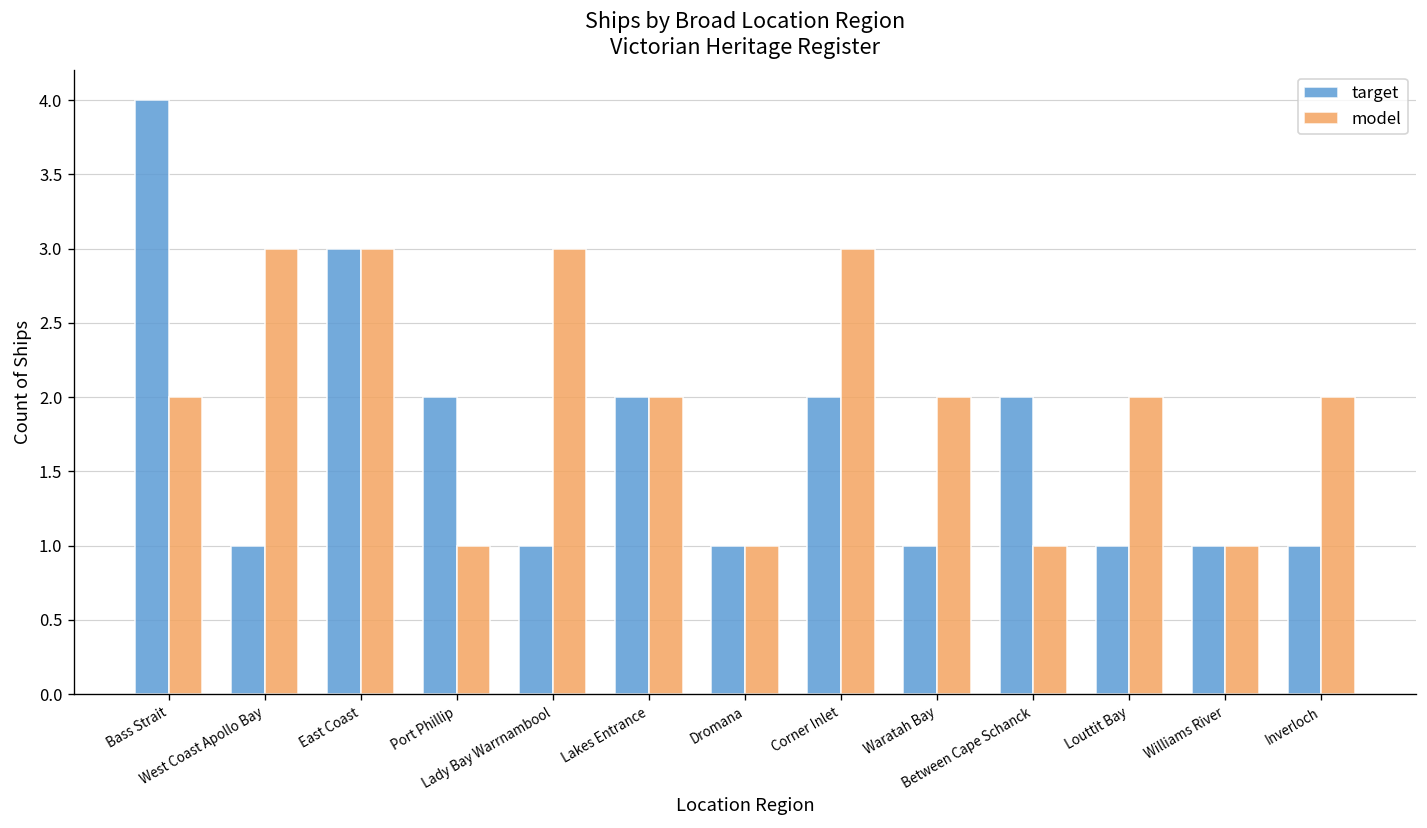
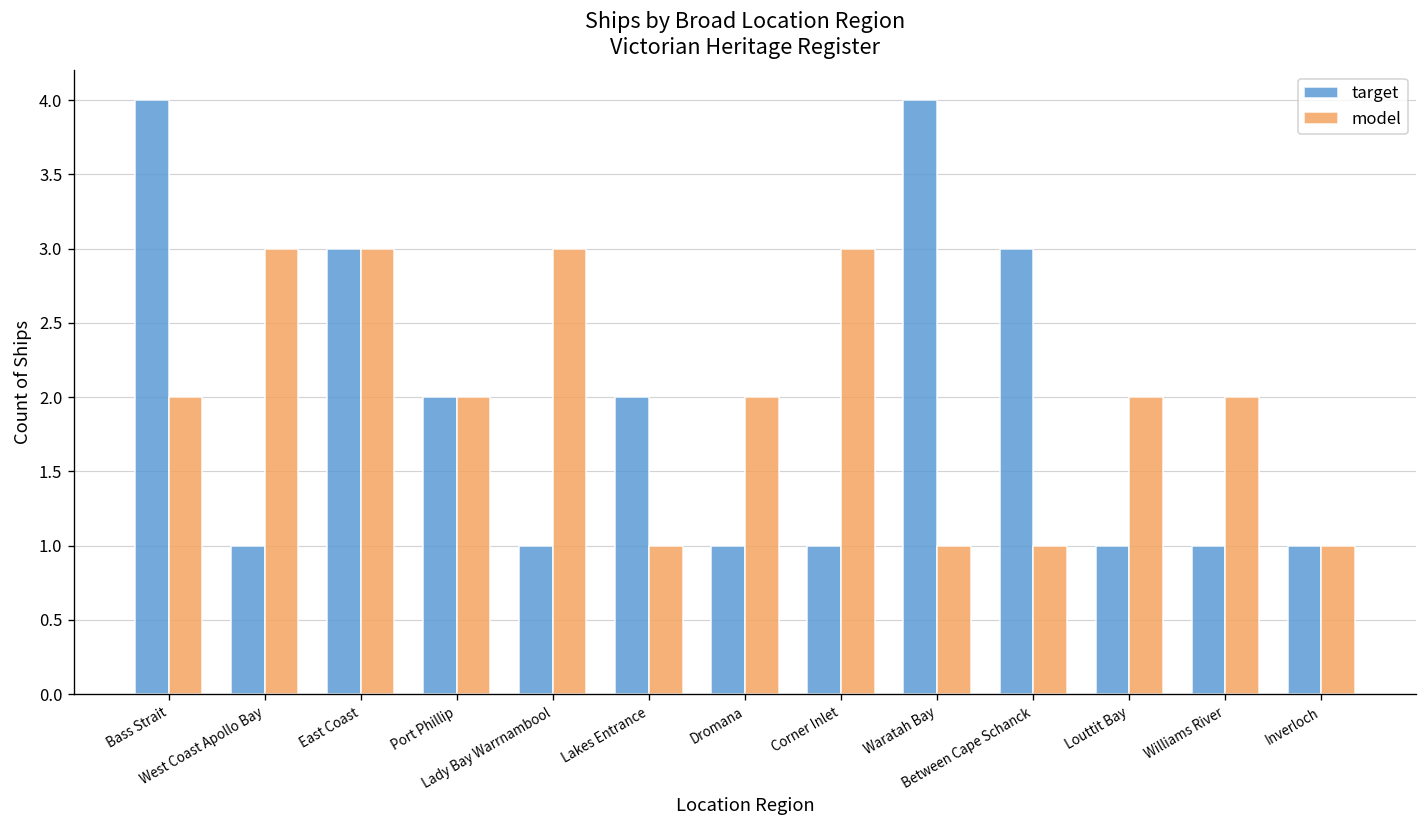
  {
    "target": {
      "Bass Strait": 4,
      "West Coast Apollo Bay": 1,
      "East Coast": 3,
      "Port Phillip": 2,
      "Lady Bay Warrnambool": 1,
      "Lakes Entrance": 2,
      "Dromana": 1,
-     "Corner Inlet": 2,
-     "Waratah Bay": 1,
-     "Between Cape Schanck": 2,
+     "Corner Inlet": 1,
+     "Waratah Bay": 4,
+     "Between Cape Schanck": 3,
      "Louttit Bay": 1,
      "Williams River": 1,
      "Inverloch": 1
    },
    "model": {
      "Bass Strait": 2,
      "West Coast Apollo Bay": 3,
      "East Coast": 3,
-     "Port Phillip": 1,
+     "Port Phillip": 2,
      "Lady Bay Warrnambool": 3,
-     "Lakes Entrance": 2,
-     "Dromana": 1,
+     "Lakes Entrance": 1,
+     "Dromana": 2,
      "Corner Inlet": 3,
-     "Waratah Bay": 2,
+     "Waratah Bay": 1,
      "Between Cape Schanck": 1,
      "Louttit Bay": 2,
-     "Williams River": 1,
-     "Inverloch": 2
+     "Williams River": 2,
+     "Inverloch": 1
    }
  }
